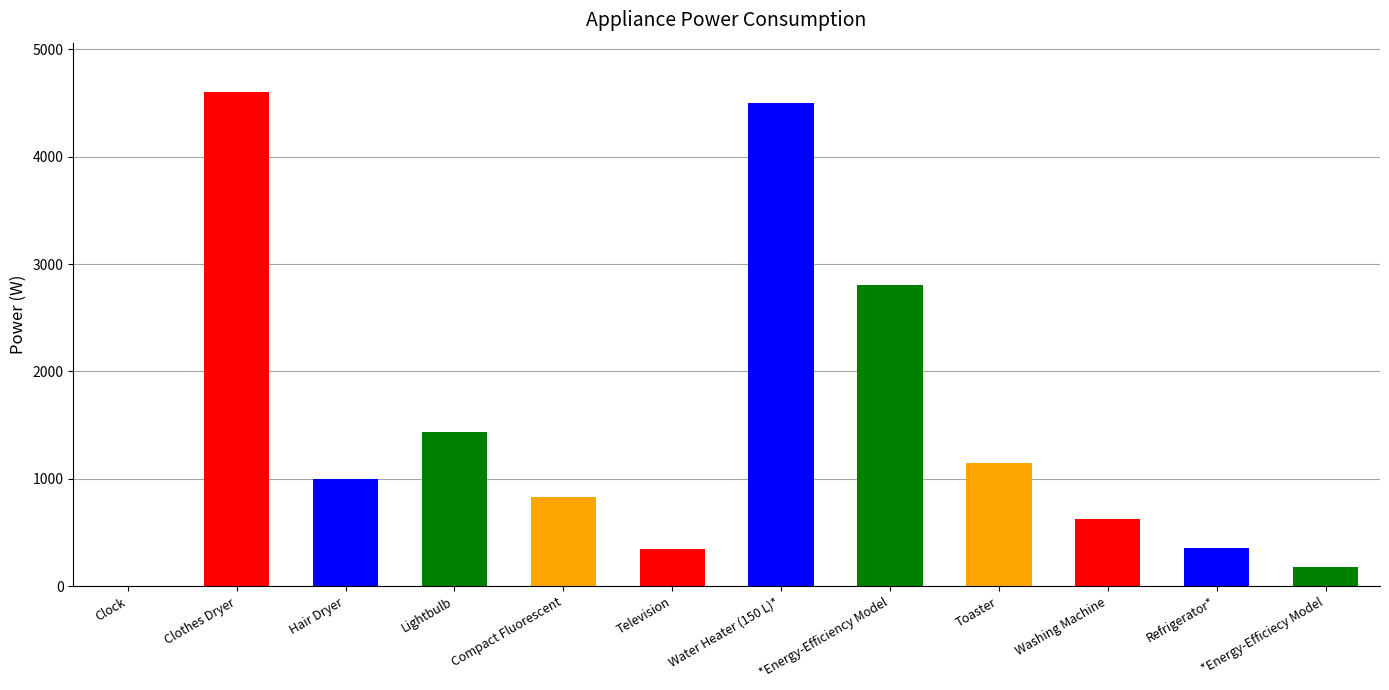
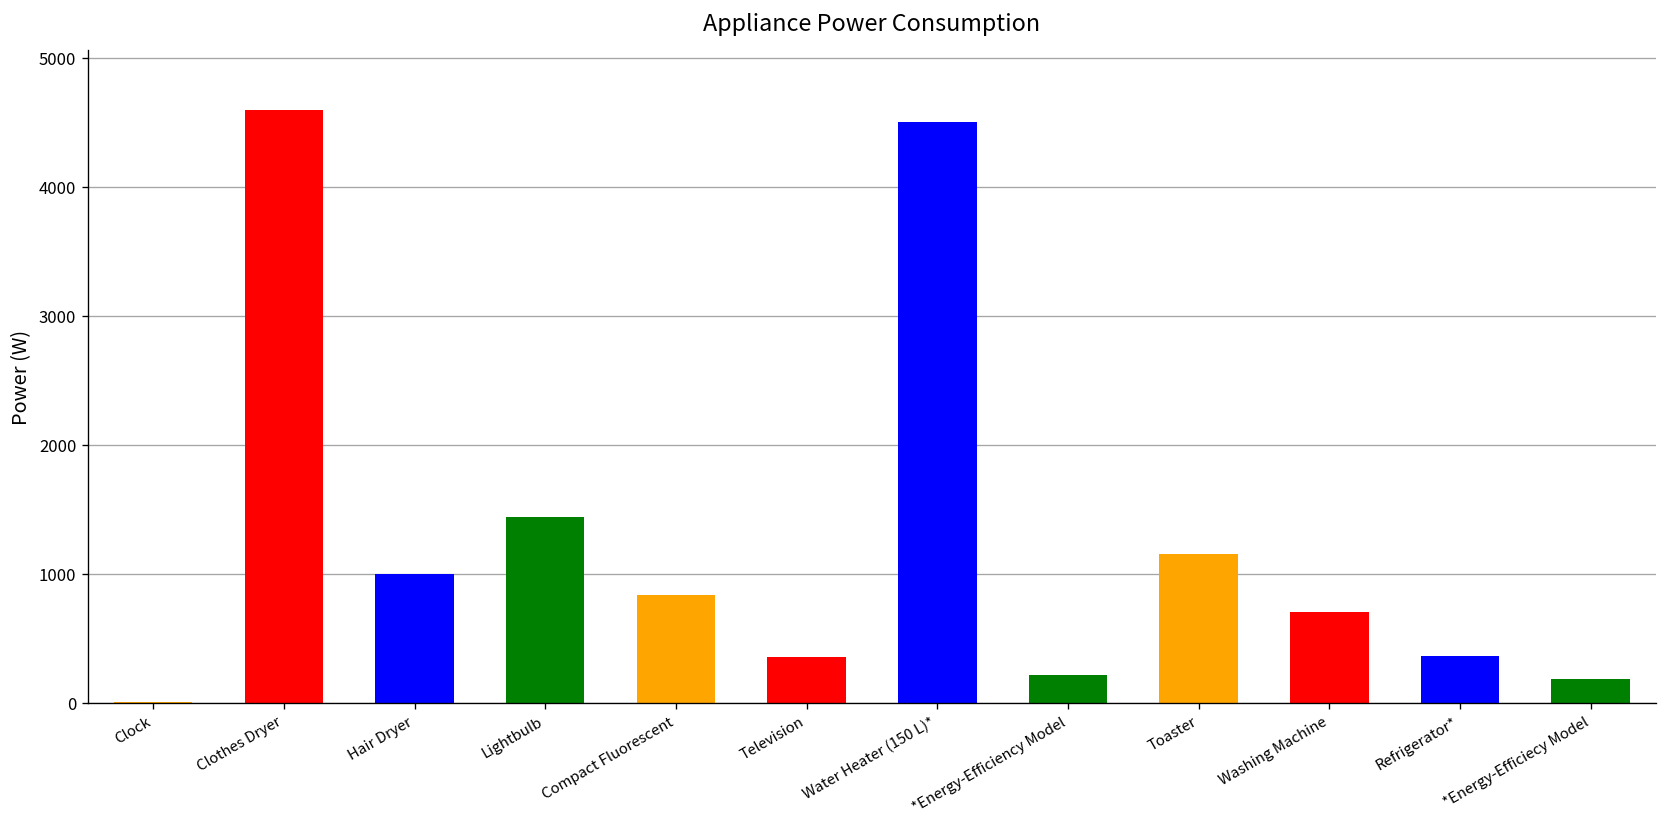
  {
    "Clothes Dryer": 4600,
    "Hair Dryer": 1000,
    "Lightbulb": 1440,
    "Compact Fluorescent": 830,
    "Television": 350,
    "Water Heater (150 L)*": 4500,
-   "*Energy-Efficiency Model": 2800,
+   "*Energy-Efficiency Model": 220,
    "Toaster": 1150,
-   "Washing Machine": 630,
+   "Washing Machine": 700,
    "Refrigerator*": 360,
    "*Energy-Efficiecy Model": 180
  }
